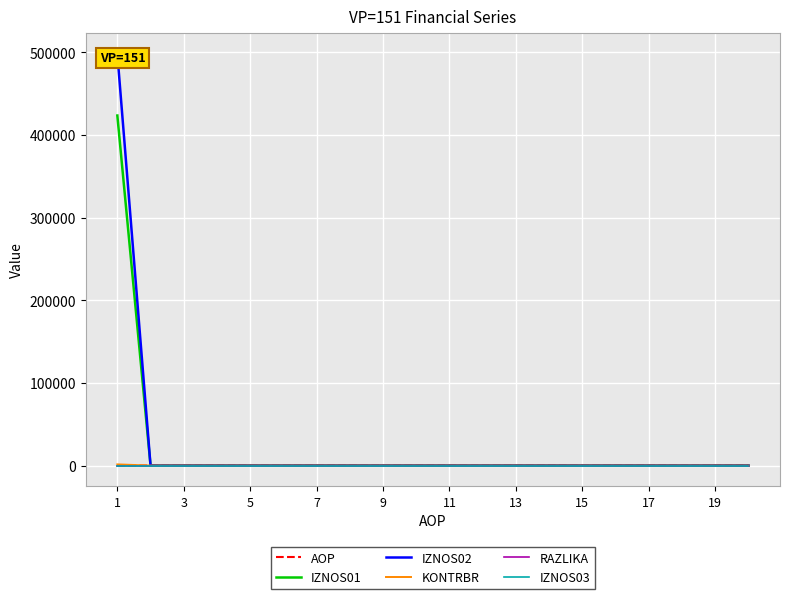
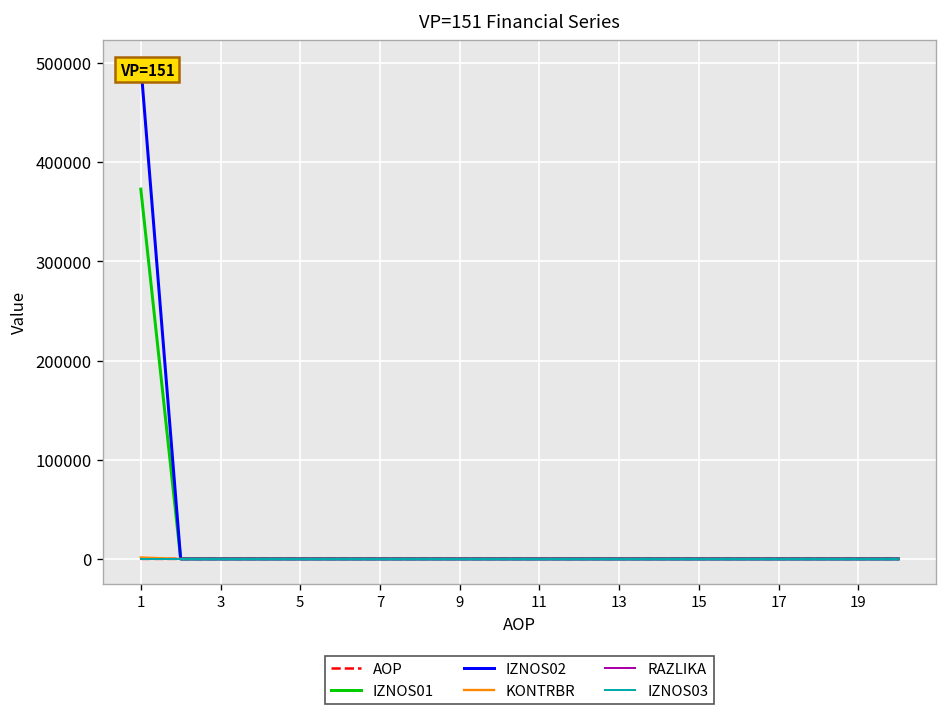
  {
    "IZNOS01": {
-     "1": 420000
+     "1": 370000
    }
  }
